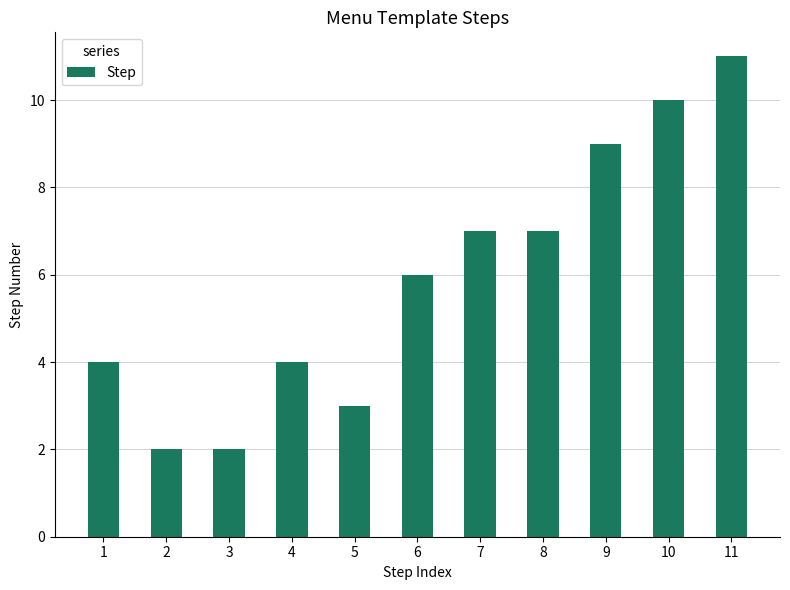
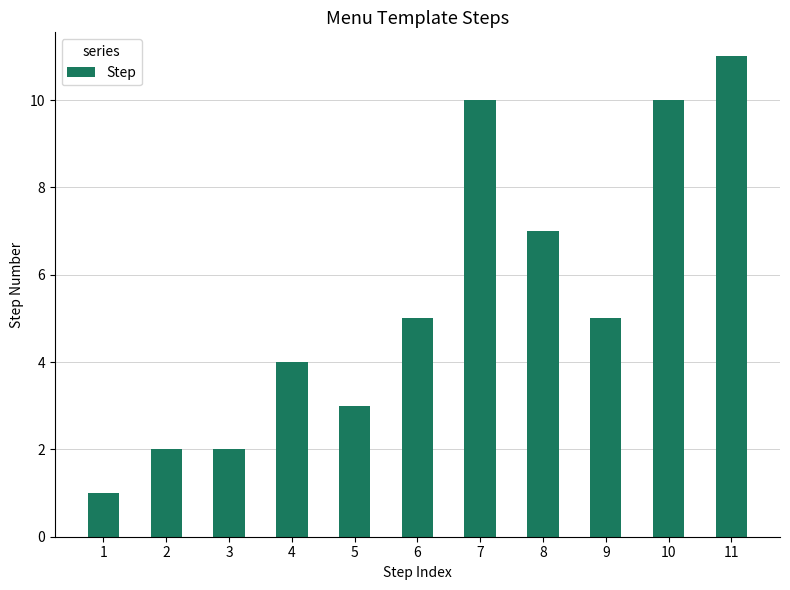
  {
-   "1": 4,
+   "1": 1,
    "2": 2,
    "3": 2,
    "4": 4,
    "5": 3,
-   "6": 6,
-   "7": 7,
+   "6": 5,
+   "7": 10,
    "8": 7,
-   "9": 9,
+   "9": 5,
    "10": 10,
    "11": 11
  }
